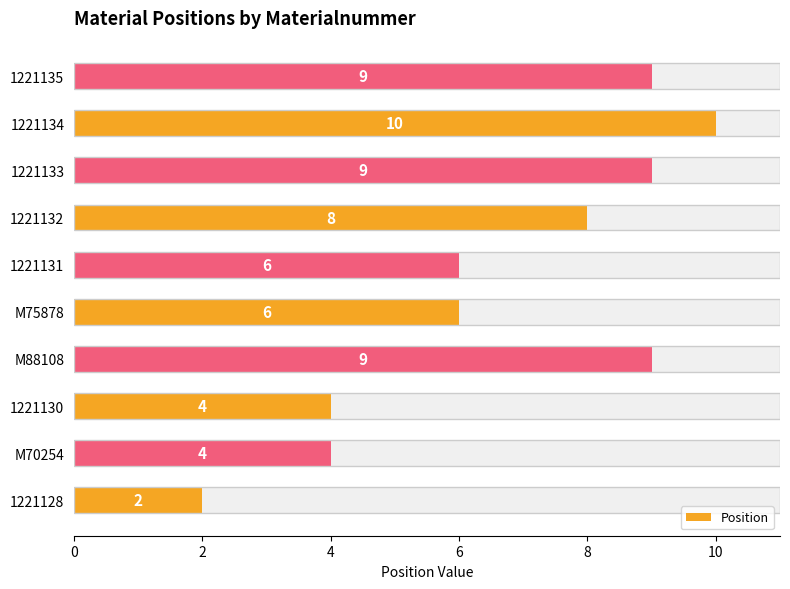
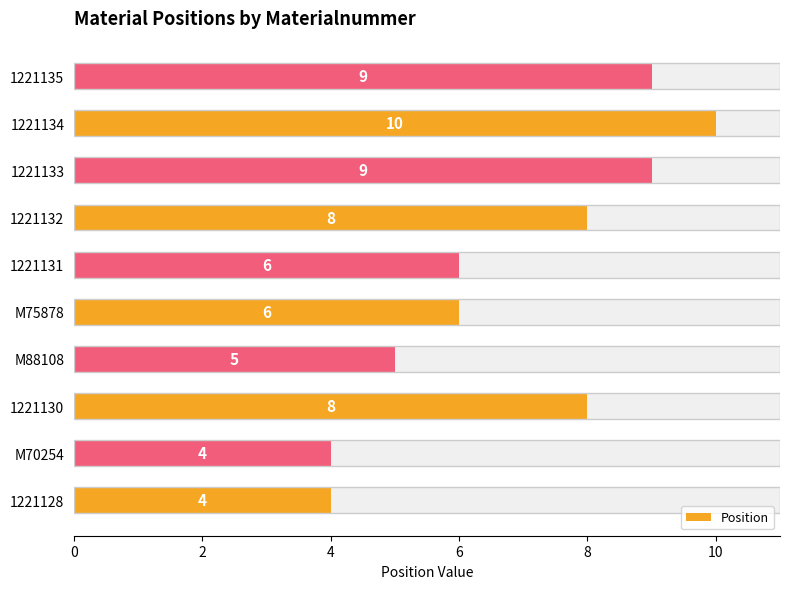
  {
    "Position": {
-     "M88108": 9,
-     "1221130": 4,
-     "1221128": 2
+     "M88108": 5,
+     "1221130": 8,
+     "1221128": 4
    }
  }
